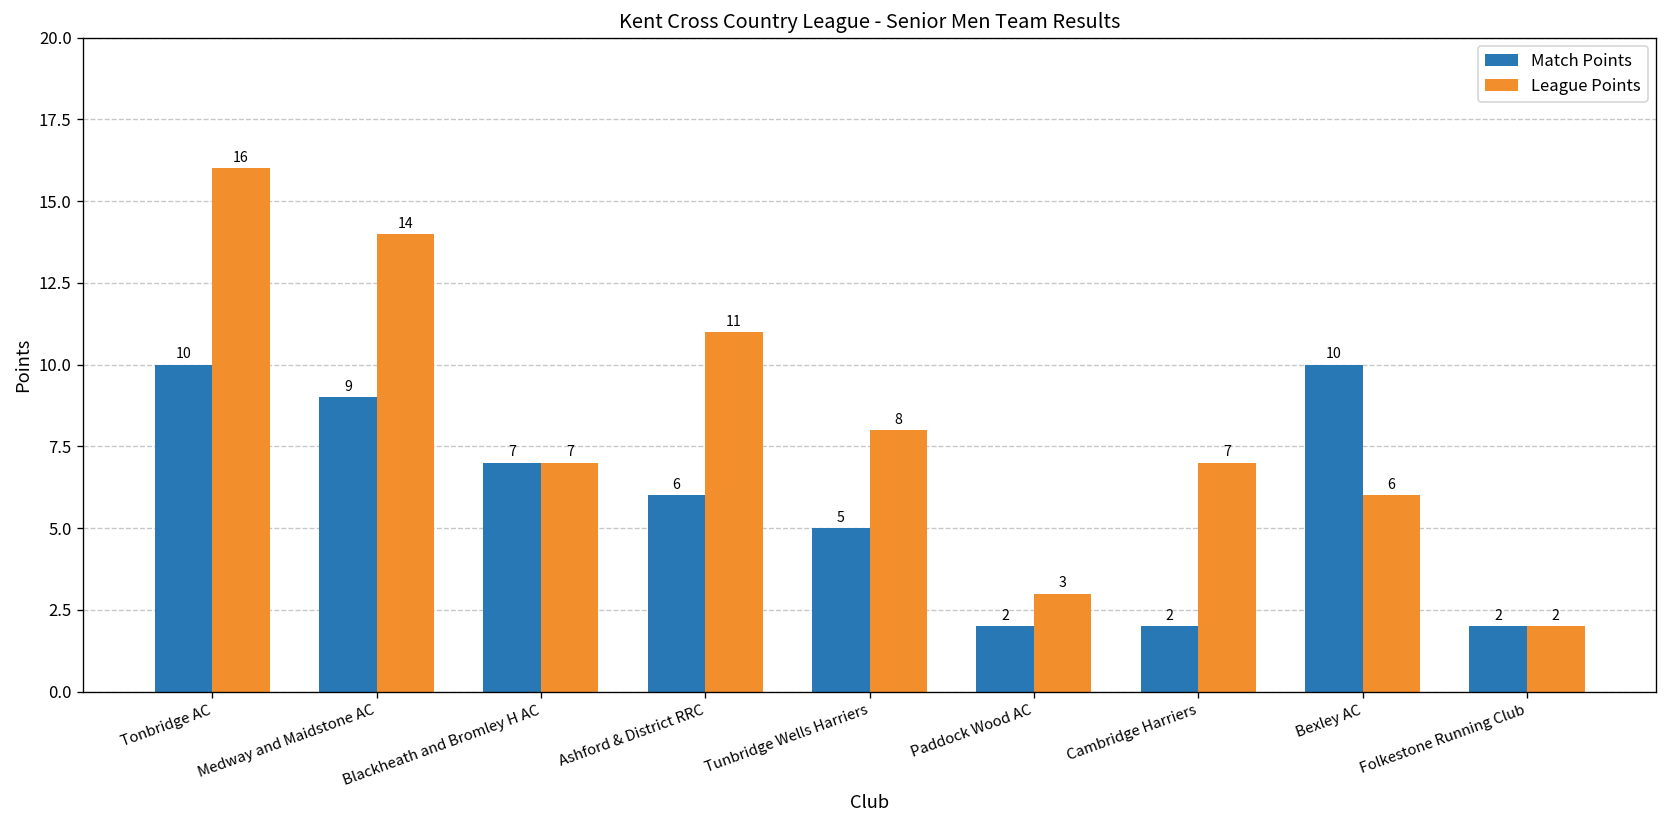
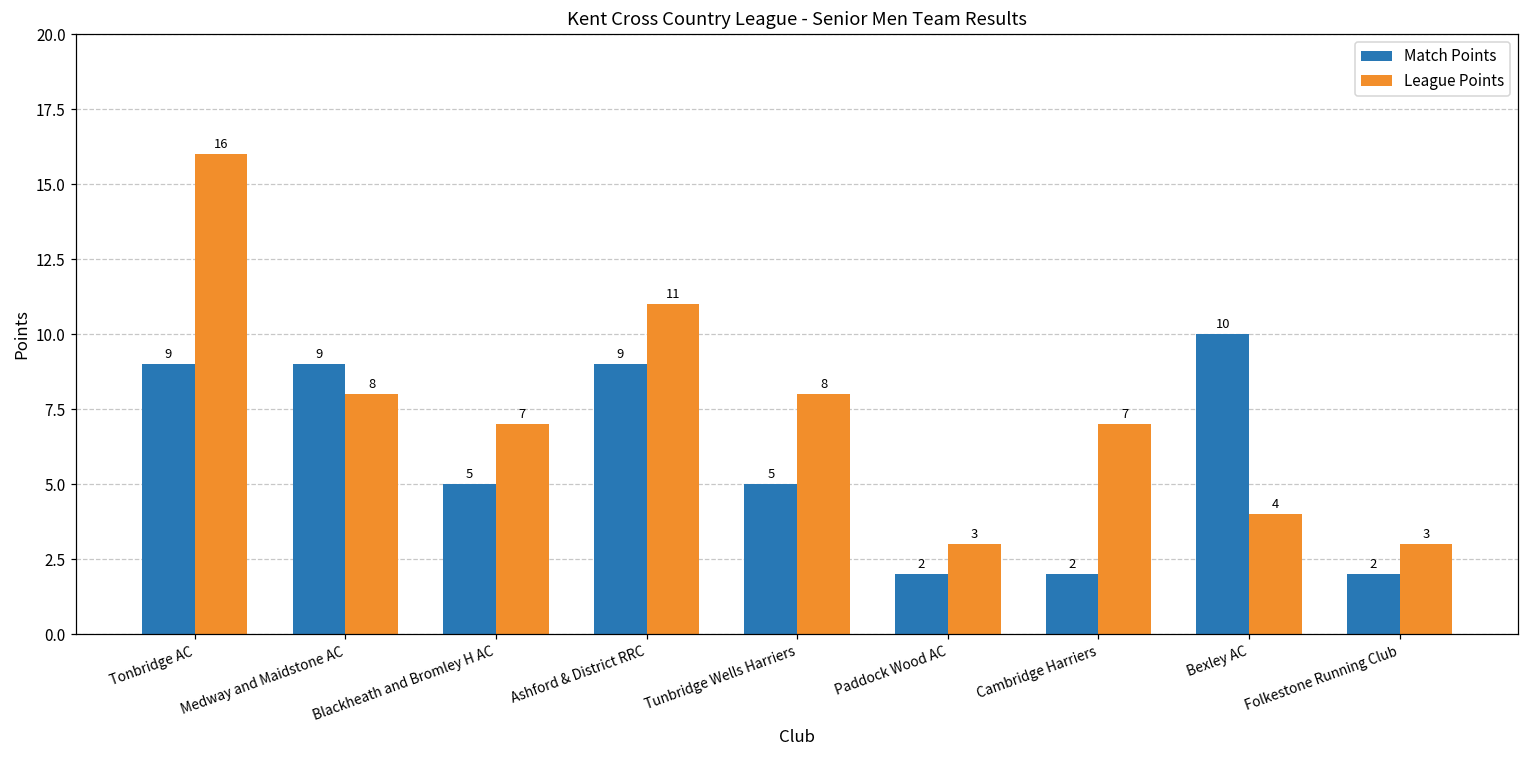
  {
    "Match Points": {
-     "Tonbridge AC": 10,
+     "Tonbridge AC": 9,
      "Medway and Maidstone AC": 9,
-     "Blackheath and Bromley H AC": 7,
-     "Ashford & District RRC": 6,
+     "Blackheath and Bromley H AC": 5,
+     "Ashford & District RRC": 9,
      "Tunbridge Wells Harriers": 5,
      "Paddock Wood AC": 2,
      "Cambridge Harriers": 2,
      "Bexley AC": 10,
      "Folkestone Running Club": 2
    },
    "League Points": {
      "Tonbridge AC": 16,
-     "Medway and Maidstone AC": 14,
+     "Medway and Maidstone AC": 8,
      "Blackheath and Bromley H AC": 7,
      "Ashford & District RRC": 11,
      "Tunbridge Wells Harriers": 8,
      "Paddock Wood AC": 3,
      "Cambridge Harriers": 7,
-     "Bexley AC": 6,
-     "Folkestone Running Club": 2
+     "Bexley AC": 4,
+     "Folkestone Running Club": 3
    }
  }
